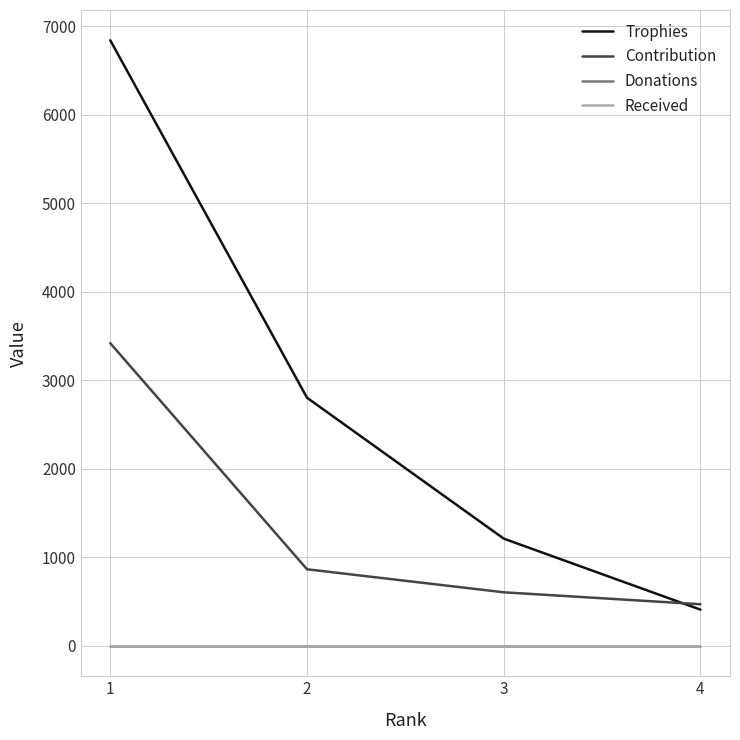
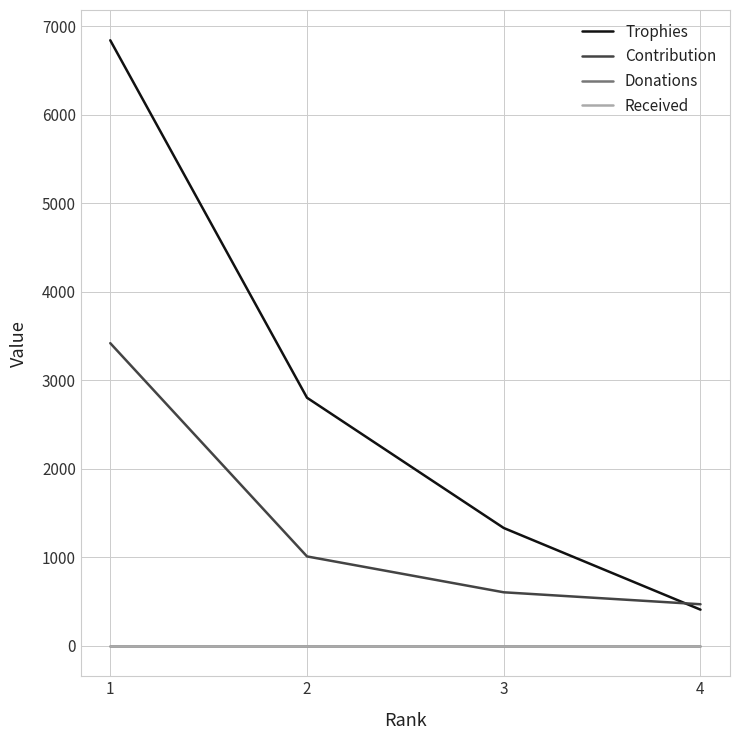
  {
    "Trophies": {
      "1": 6800,
      "2": 2800,
-     "3": 1200,
+     "3": 1300,
      "4": 400
    },
    "Contribution": {
      "1": 3400,
-     "2": 900,
+     "2": 1000,
      "3": 600,
      "4": 500
    },
    "Received": {
      "1": 0,
      "2": 0,
      "3": 0,
      "4": 0
    }
  }
